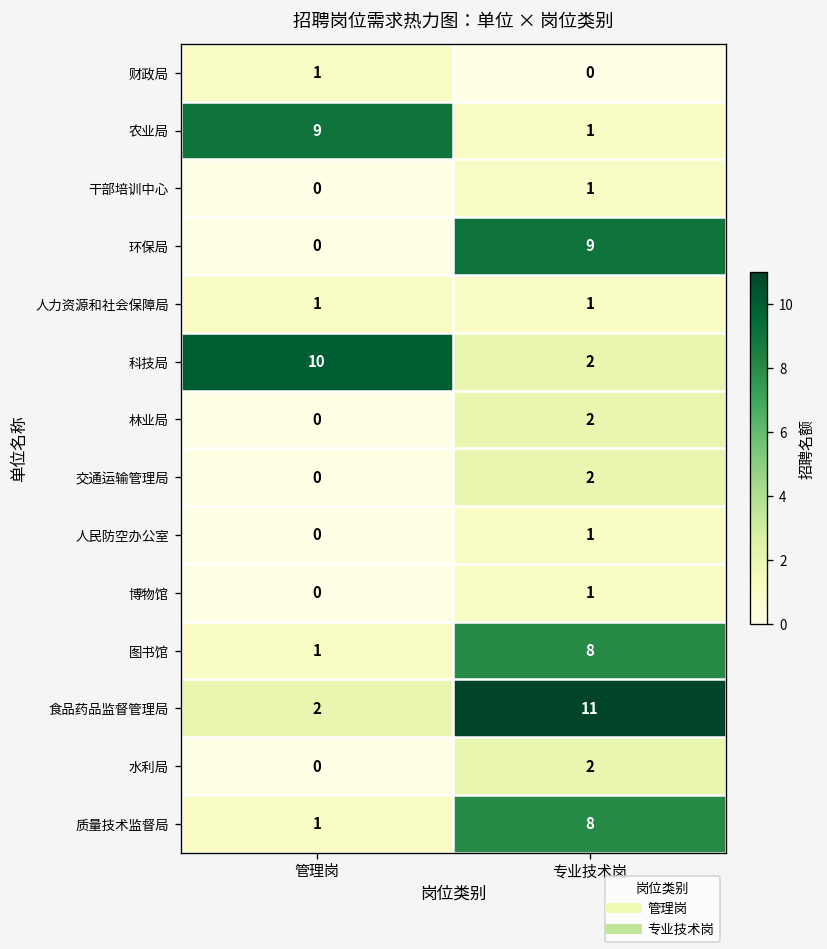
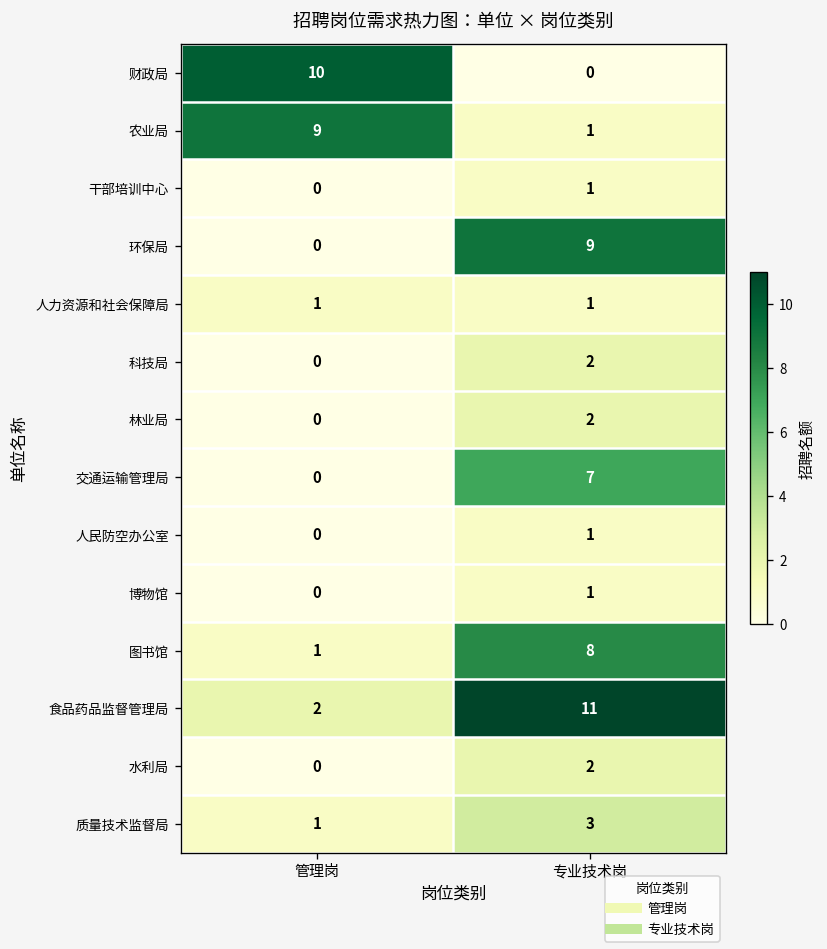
  {
    "财政局": {
-     "管理岗": 1,
+     "管理岗": 10,
      "专业技术岗": 0
    },
    "农业局": {
      "管理岗": 9,
      "专业技术岗": 1
    },
    "干部培训中心": {
      "管理岗": 0,
      "专业技术岗": 1
    },
    "环保局": {
      "管理岗": 0,
      "专业技术岗": 9
    },
    "人力资源和社会保障局": {
      "管理岗": 1,
      "专业技术岗": 1
    },
    "科技局": {
-     "管理岗": 10,
+     "管理岗": 0,
      "专业技术岗": 2
    },
    "林业局": {
      "管理岗": 0,
      "专业技术岗": 2
    },
    "交通运输管理局": {
      "管理岗": 0,
-     "专业技术岗": 2
+     "专业技术岗": 7
    },
    "人民防空办公室": {
      "管理岗": 0,
      "专业技术岗": 1
    },
    "博物馆": {
      "管理岗": 0,
      "专业技术岗": 1
    },
    "图书馆": {
      "管理岗": 1,
      "专业技术岗": 8
    },
    "食品药品监督管理局": {
      "管理岗": 2,
      "专业技术岗": 11
    },
    "水利局": {
      "管理岗": 0,
      "专业技术岗": 2
    },
    "质量技术监督局": {
      "管理岗": 1,
-     "专业技术岗": 8
+     "专业技术岗": 3
    }
  }
